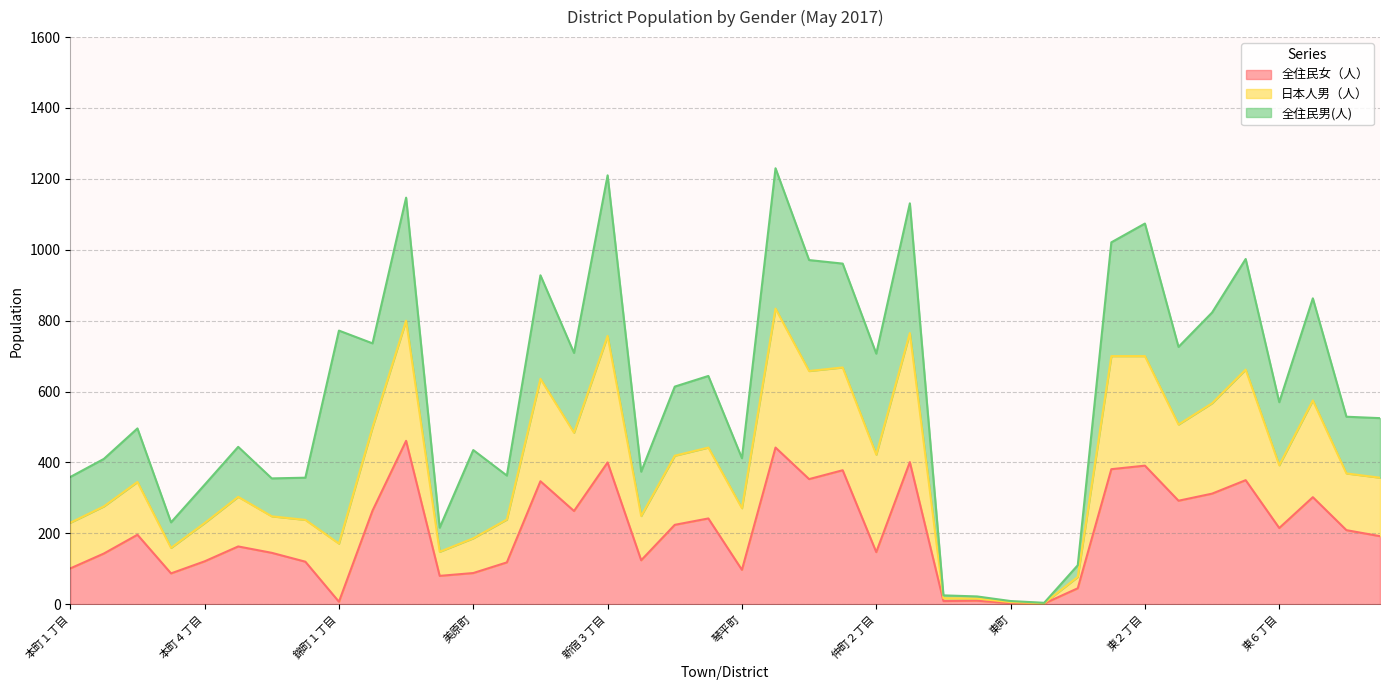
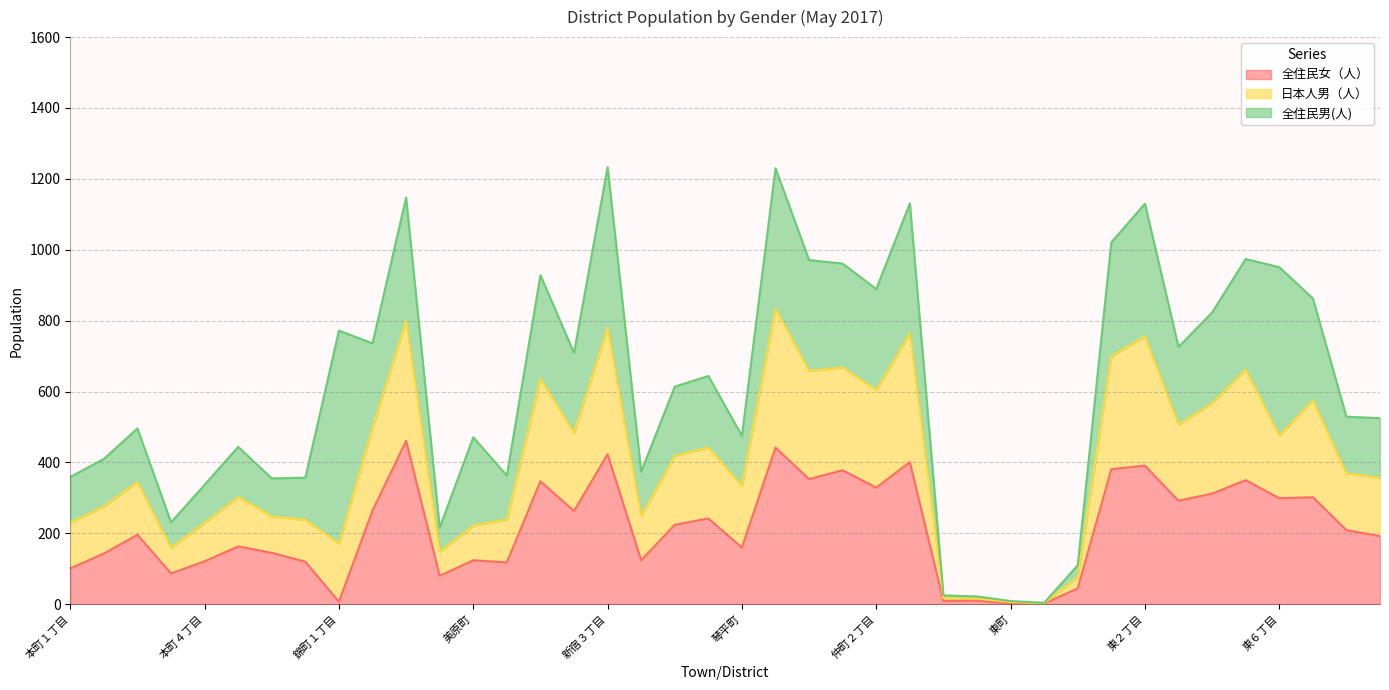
  {
    "全住民女（人）": {
      "本町１丁目": 100,
      "本町４丁目": 120,
      "錦町１丁目": 10,
-     "美原町": 90,
-     "新宿３丁目": 400,
-     "琴平町": 100,
-     "仲町２丁目": 150,
+     "美原町": 120,
+     "新宿３丁目": 420,
+     "琴平町": 160,
+     "仲町２丁目": 330,
      "東２丁目": 390,
-     "東６丁目": 220
+     "東６丁目": 300
    },
    "日本人男（人）": {
      "本町１丁目": 130,
      "本町４丁目": 110,
      "錦町１丁目": 160,
      "美原町": 100,
      "新宿３丁目": 360,
      "琴平町": 170,
      "仲町２丁目": 280,
-     "東２丁目": 310,
+     "東２丁目": 370,
      "東６丁目": 180
    },
    "全住民男(人)": {
      "本町１丁目": 130,
      "本町４丁目": 110,
      "錦町１丁目": 600,
      "美原町": 250,
      "新宿３丁目": 450,
      "琴平町": 140,
      "仲町２丁目": 290,
      "東２丁目": 370,
-     "東６丁目": 180
+     "東６丁目": 480
    }
  }
